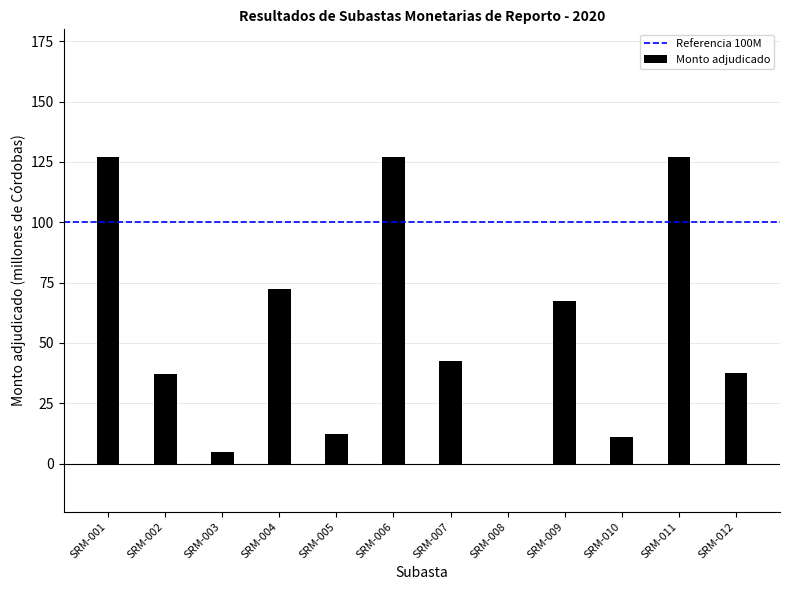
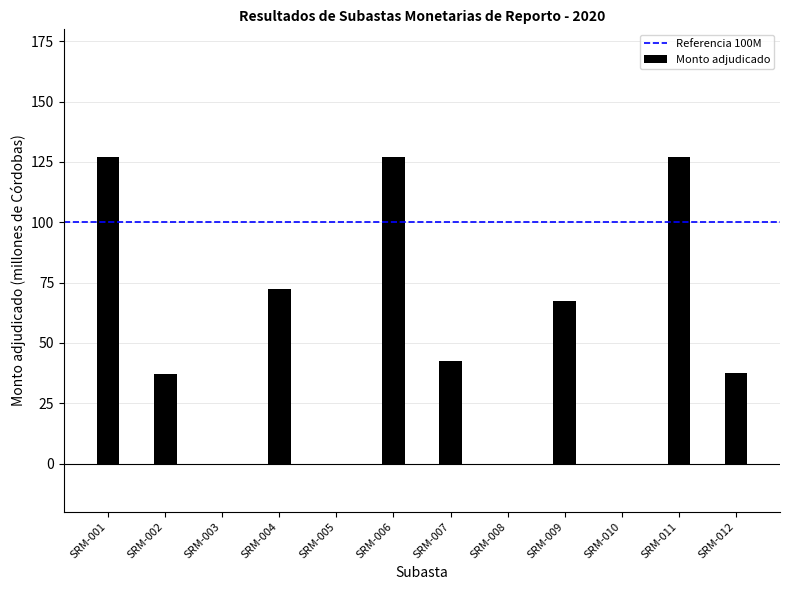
  {
    "SRM-001": 127,
    "SRM-002": 37,
-   "SRM-003": 5,
+   "SRM-003": 0,
    "SRM-004": 72,
-   "SRM-005": 12,
+   "SRM-005": 0,
    "SRM-006": 127,
    "SRM-007": 43,
    "SRM-008": 0,
    "SRM-009": 67,
-   "SRM-010": 11,
+   "SRM-010": 0,
    "SRM-011": 127,
    "SRM-012": 38
  }
